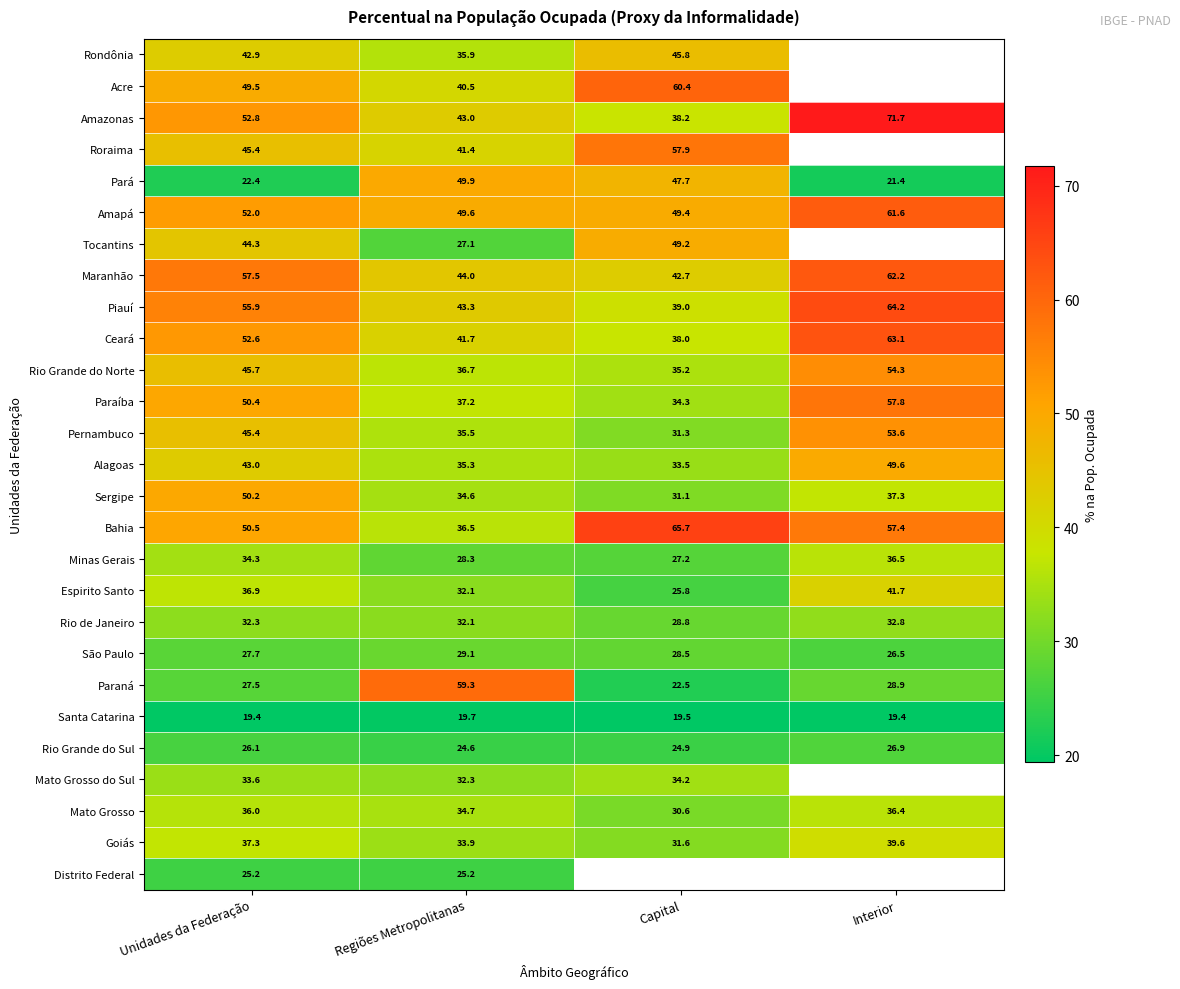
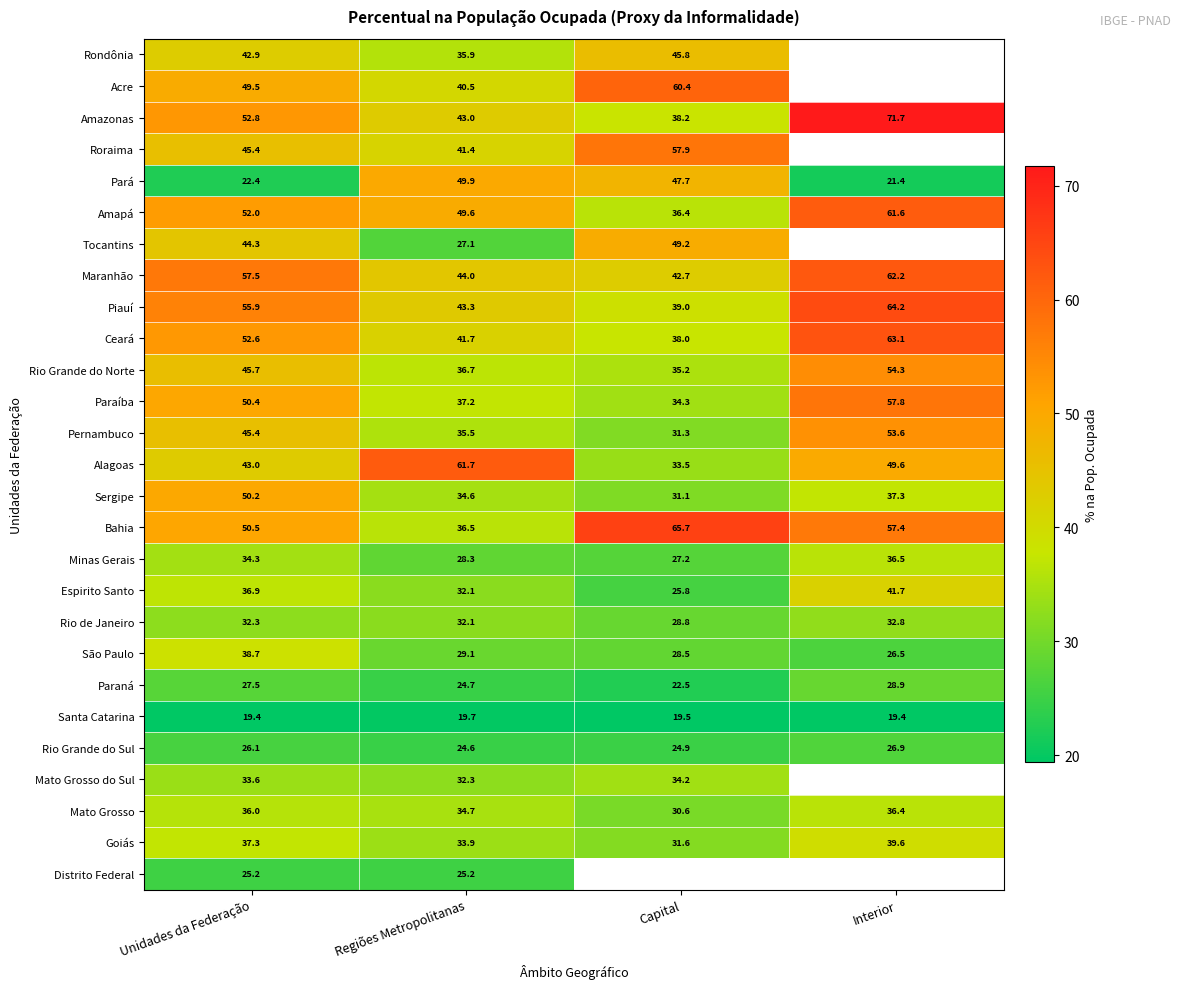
  {
    "Rondônia": {
      "Unidades da Federação": 42.9,
      "Regiões Metropolitanas": 35.9,
      "Capital": 45.8
    },
    "Acre": {
      "Unidades da Federação": 49.5,
      "Regiões Metropolitanas": 40.5,
      "Capital": 60.4
    },
    "Amazonas": {
      "Unidades da Federação": 52.8,
      "Regiões Metropolitanas": 43.0,
      "Capital": 38.2,
      "Interior": 71.7
    },
    "Roraima": {
      "Unidades da Federação": 45.4,
      "Regiões Metropolitanas": 41.4,
      "Capital": 57.9
    },
    "Pará": {
      "Unidades da Federação": 22.4,
      "Regiões Metropolitanas": 49.9,
      "Capital": 47.7,
      "Interior": 21.4
    },
    "Amapá": {
      "Unidades da Federação": 52.0,
      "Regiões Metropolitanas": 49.6,
-     "Capital": 49.4,
+     "Capital": 36.4,
      "Interior": 61.6
    },
    "Tocantins": {
      "Unidades da Federação": 44.3,
      "Regiões Metropolitanas": 27.1,
      "Capital": 49.2
    },
    "Maranhão": {
      "Unidades da Federação": 57.5,
      "Regiões Metropolitanas": 44.0,
      "Capital": 42.7,
      "Interior": 62.2
    },
    "Piauí": {
      "Unidades da Federação": 55.9,
      "Regiões Metropolitanas": 43.3,
      "Capital": 39.0,
      "Interior": 64.2
    },
    "Ceará": {
      "Unidades da Federação": 52.6,
      "Regiões Metropolitanas": 41.7,
      "Capital": 38.0,
      "Interior": 63.1
    },
    "Rio Grande do Norte": {
      "Unidades da Federação": 45.7,
      "Regiões Metropolitanas": 36.7,
      "Capital": 35.2,
      "Interior": 54.3
    },
    "Paraíba": {
      "Unidades da Federação": 50.4,
      "Regiões Metropolitanas": 37.2,
      "Capital": 34.3,
      "Interior": 57.8
    },
    "Pernambuco": {
      "Unidades da Federação": 45.4,
      "Regiões Metropolitanas": 35.5,
      "Capital": 31.3,
      "Interior": 53.6
    },
    "Alagoas": {
      "Unidades da Federação": 43.0,
-     "Regiões Metropolitanas": 35.3,
+     "Regiões Metropolitanas": 61.7,
      "Capital": 33.5,
      "Interior": 49.6
    },
    "Sergipe": {
      "Unidades da Federação": 50.2,
      "Regiões Metropolitanas": 34.6,
      "Capital": 31.1,
      "Interior": 37.3
    },
    "Bahia": {
      "Unidades da Federação": 50.5,
      "Regiões Metropolitanas": 36.5,
      "Capital": 65.7,
      "Interior": 57.4
    },
    "Minas Gerais": {
      "Unidades da Federação": 34.3,
      "Regiões Metropolitanas": 28.3,
      "Capital": 27.2,
      "Interior": 36.5
    },
    "Espirito Santo": {
      "Unidades da Federação": 36.9,
      "Regiões Metropolitanas": 32.1,
      "Capital": 25.8,
      "Interior": 41.7
    },
    "Rio de Janeiro": {
      "Unidades da Federação": 32.3,
      "Regiões Metropolitanas": 32.1,
      "Capital": 28.8,
      "Interior": 32.8
    },
    "São Paulo": {
-     "Unidades da Federação": 27.7,
+     "Unidades da Federação": 38.7,
      "Regiões Metropolitanas": 29.1,
      "Capital": 28.5,
      "Interior": 26.5
    },
    "Paraná": {
      "Unidades da Federação": 27.5,
-     "Regiões Metropolitanas": 59.3,
+     "Regiões Metropolitanas": 24.7,
      "Capital": 22.5,
      "Interior": 28.9
    },
    "Santa Catarina": {
      "Unidades da Federação": 19.4,
      "Regiões Metropolitanas": 19.7,
      "Capital": 19.5,
      "Interior": 19.4
    },
    "Rio Grande do Sul": {
      "Unidades da Federação": 26.1,
      "Regiões Metropolitanas": 24.6,
      "Capital": 24.9,
      "Interior": 26.9
    },
    "Mato Grosso do Sul": {
      "Unidades da Federação": 33.6,
      "Regiões Metropolitanas": 32.3,
      "Capital": 34.2
    },
    "Mato Grosso": {
      "Unidades da Federação": 36.0,
      "Regiões Metropolitanas": 34.7,
      "Capital": 30.6,
      "Interior": 36.4
    },
    "Goiás": {
      "Unidades da Federação": 37.3,
      "Regiões Metropolitanas": 33.9,
      "Capital": 31.6,
      "Interior": 39.6
    },
    "Distrito Federal": {
      "Unidades da Federação": 25.2,
      "Regiões Metropolitanas": 25.2
    }
  }
